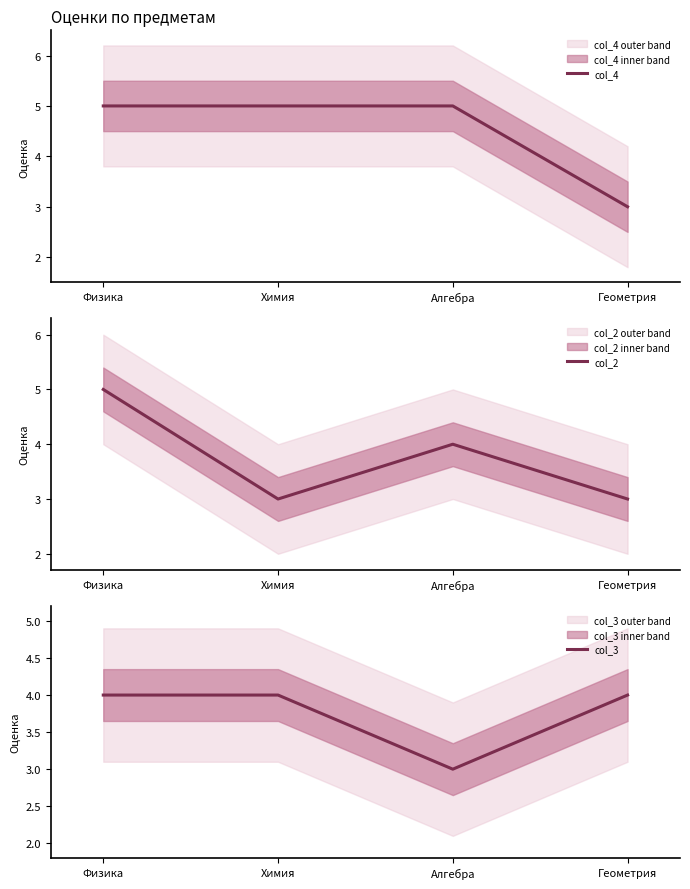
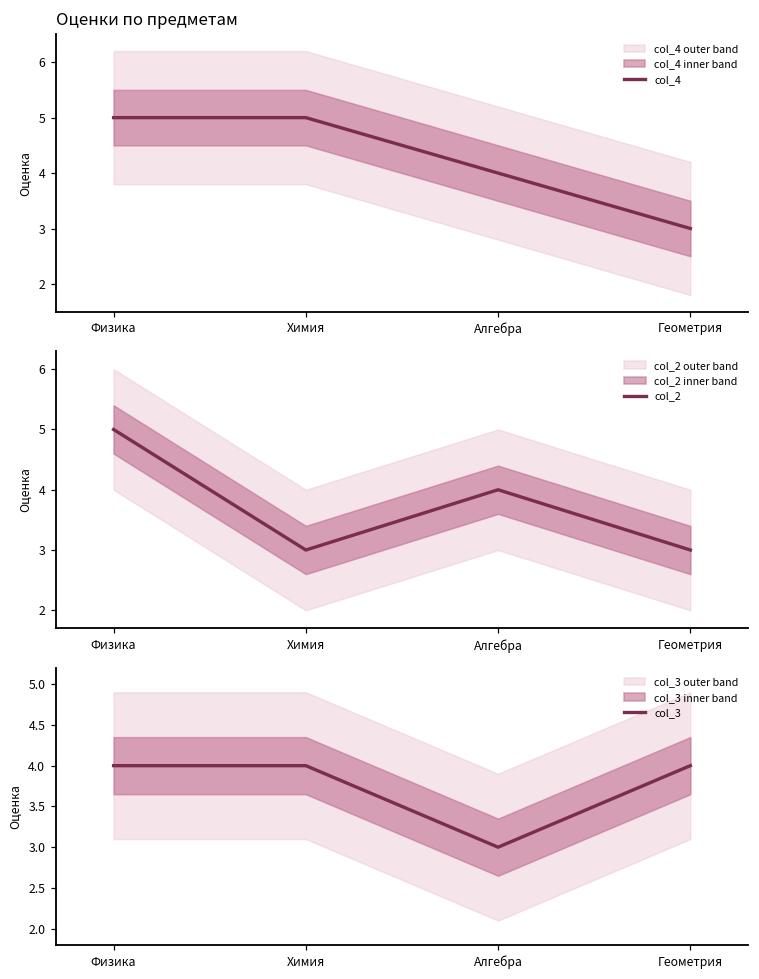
  {
    "Оценки по предметам": {
      "col_4": {
        "Физика": 5,
        "Химия": 5,
-       "Алгебра": 5,
+       "Алгебра": 4,
        "Геометрия": 3
      }
    }
  }
